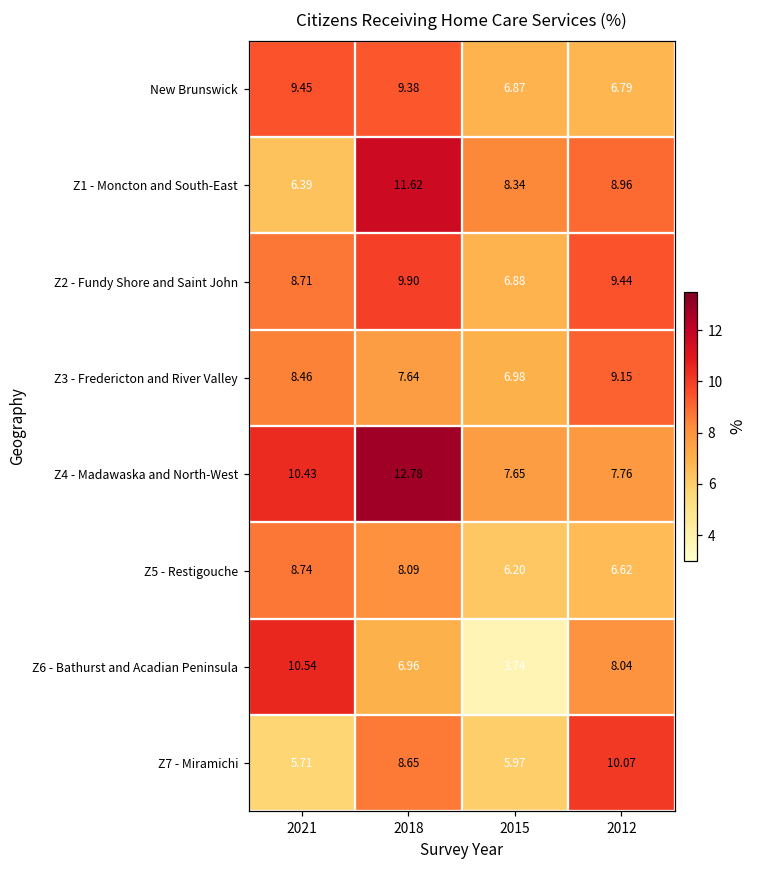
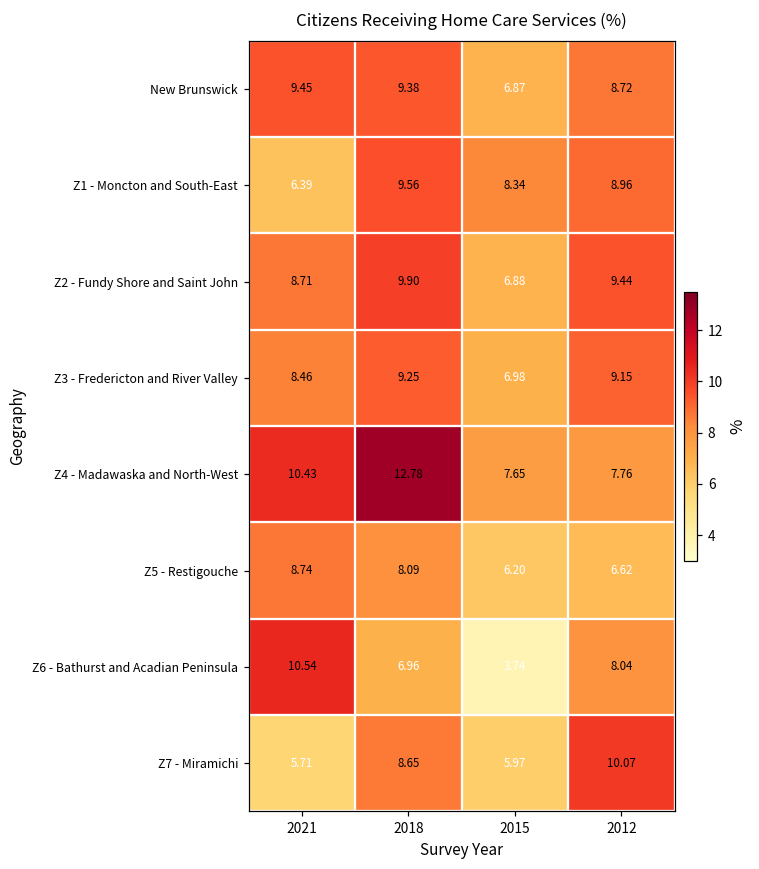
  {
    "New Brunswick": {
      "2021": 9.45,
      "2018": 9.38,
      "2015": 6.87,
-     "2012": 6.79
+     "2012": 8.72
    },
    "Z1 - Moncton and South-East": {
      "2021": 6.39,
-     "2018": 11.62,
+     "2018": 9.56,
      "2015": 8.34,
      "2012": 8.96
    },
    "Z2 - Fundy Shore and Saint John": {
      "2021": 8.71,
      "2018": 9.90,
      "2015": 6.88,
      "2012": 9.44
    },
    "Z3 - Fredericton and River Valley": {
      "2021": 8.46,
-     "2018": 7.64,
+     "2018": 9.25,
      "2015": 6.98,
      "2012": 9.15
    },
    "Z4 - Madawaska and North-West": {
      "2021": 10.43,
      "2018": 12.78,
      "2015": 7.65,
      "2012": 7.76
    },
    "Z5 - Restigouche": {
      "2021": 8.74,
      "2018": 8.09,
      "2015": 6.20,
      "2012": 6.62
    },
    "Z6 - Bathurst and Acadian Peninsula": {
      "2021": 10.54,
      "2018": 6.96,
      "2015": 3.74,
      "2012": 8.04
    },
    "Z7 - Miramichi": {
      "2021": 5.71,
      "2018": 8.65,
      "2015": 5.97,
      "2012": 10.07
    }
  }
